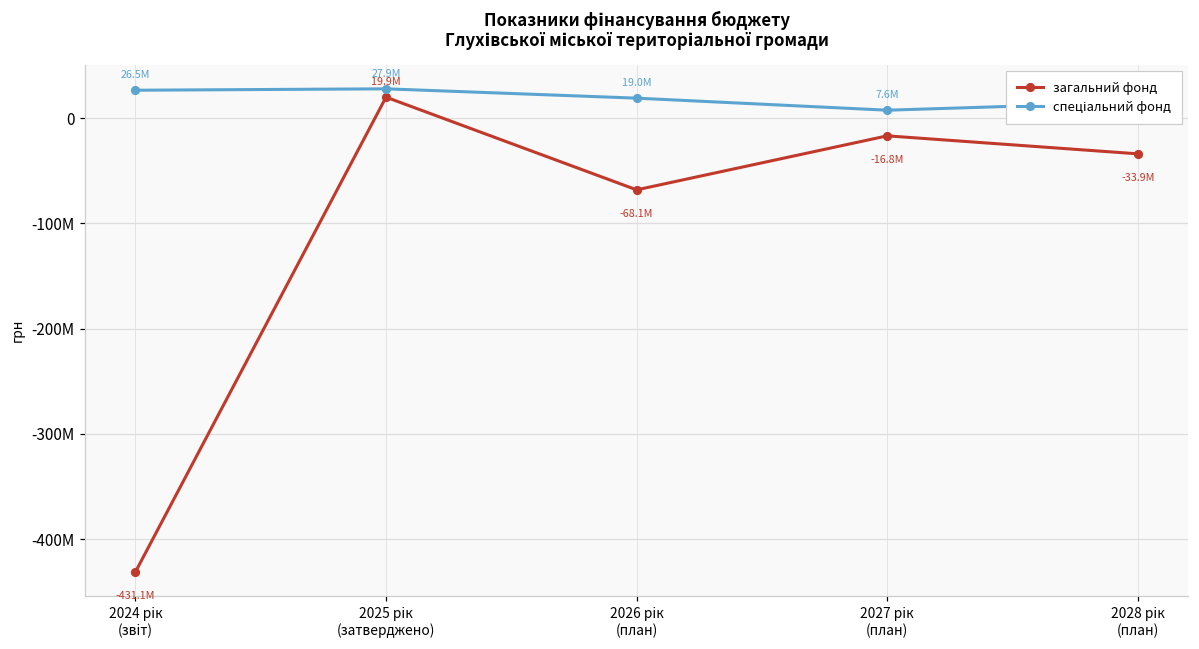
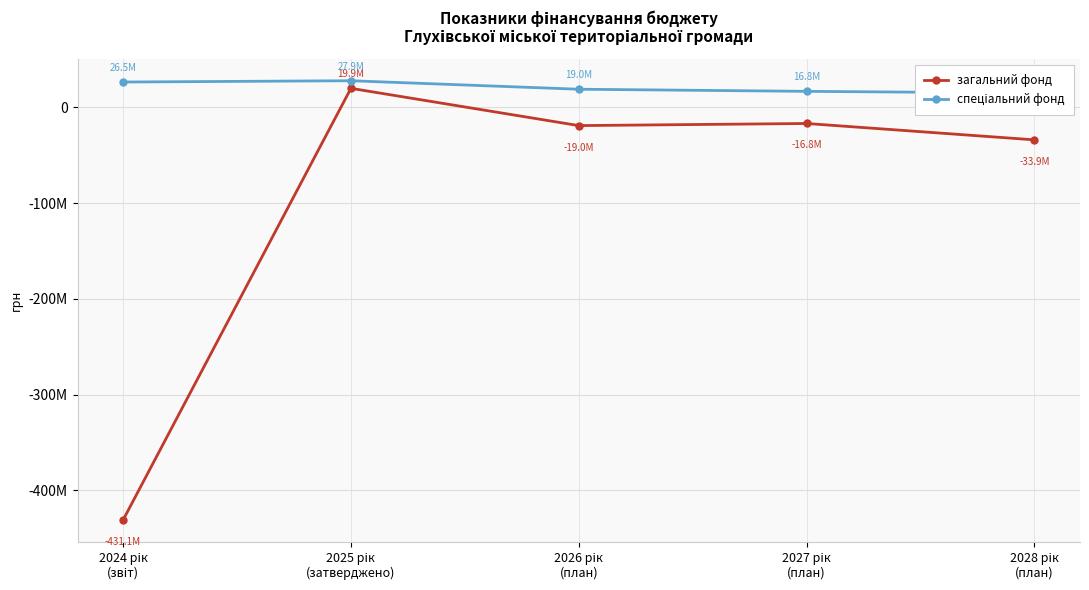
  {
    "загальний фонд": {
      "2024 рік (звіт)": "-431.1M",
-     "2026 рік (план)": "-68.1M",
+     "2026 рік (план)": "-19.0M",
      "2027 рік (план)": "-16.8M",
      "2028 рік (план)": "-33.9M"
    },
    "спеціальний фонд": {
      "2024 рік (звіт)": "26.5M",
      "2026 рік (план)": "19.0M",
-     "2027 рік (план)": "7.6M"
+     "2027 рік (план)": "16.8M"
    }
  }
